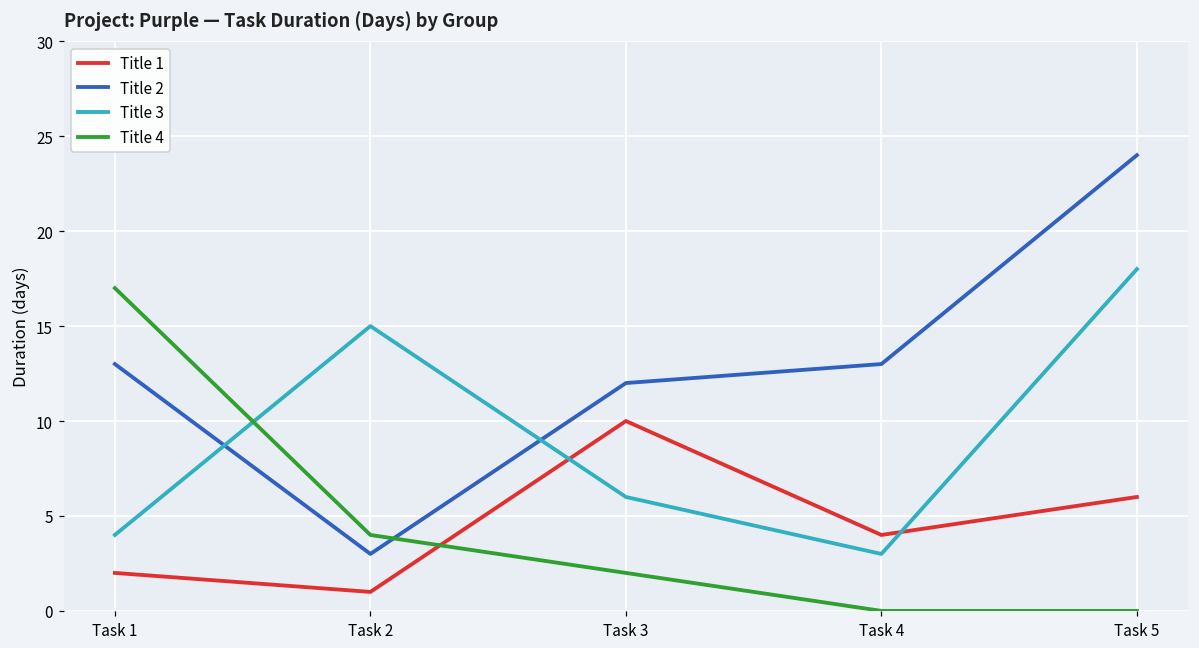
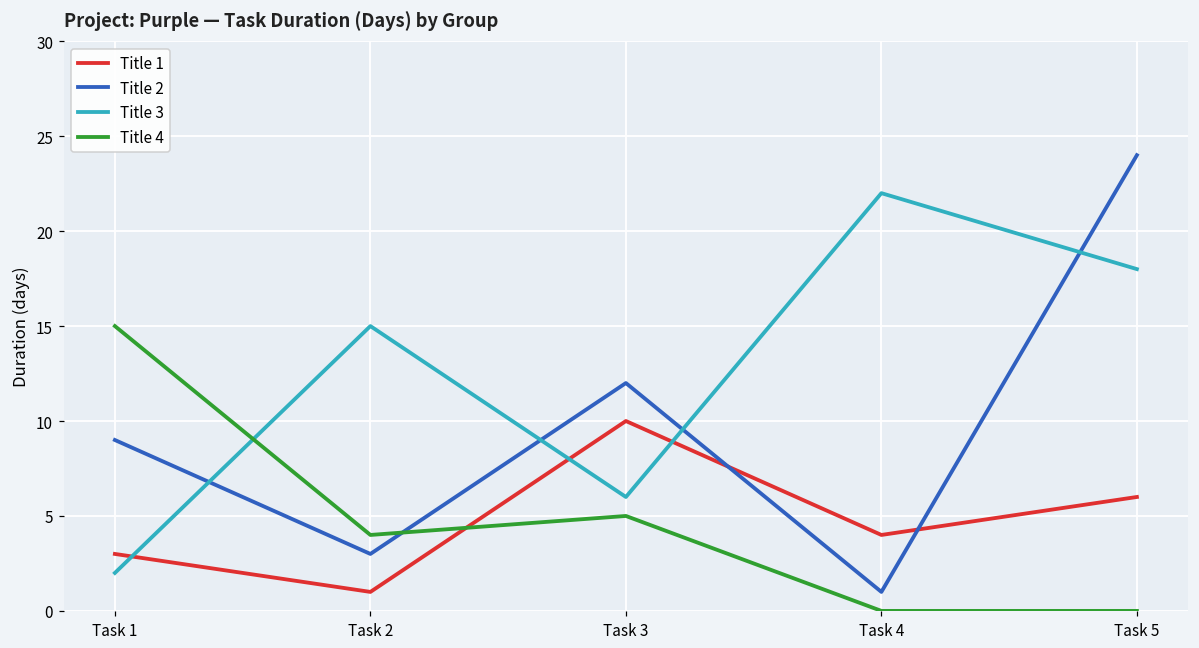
  {
    "Title 1": {
-     "Task 1": 2,
+     "Task 1": 3,
      "Task 2": 1,
      "Task 3": 10,
      "Task 4": 4,
      "Task 5": 6
    },
    "Title 2": {
-     "Task 1": 13,
+     "Task 1": 9,
      "Task 2": 3,
      "Task 3": 12,
-     "Task 4": 13,
+     "Task 4": 1,
      "Task 5": 24
    },
    "Title 3": {
-     "Task 1": 4,
+     "Task 1": 2,
      "Task 2": 15,
      "Task 3": 6,
-     "Task 4": 3,
+     "Task 4": 22,
      "Task 5": 18
    },
    "Title 4": {
-     "Task 1": 17,
+     "Task 1": 15,
      "Task 2": 4,
-     "Task 3": 2,
+     "Task 3": 5,
      "Task 4": 0,
      "Task 5": 0
    }
  }
